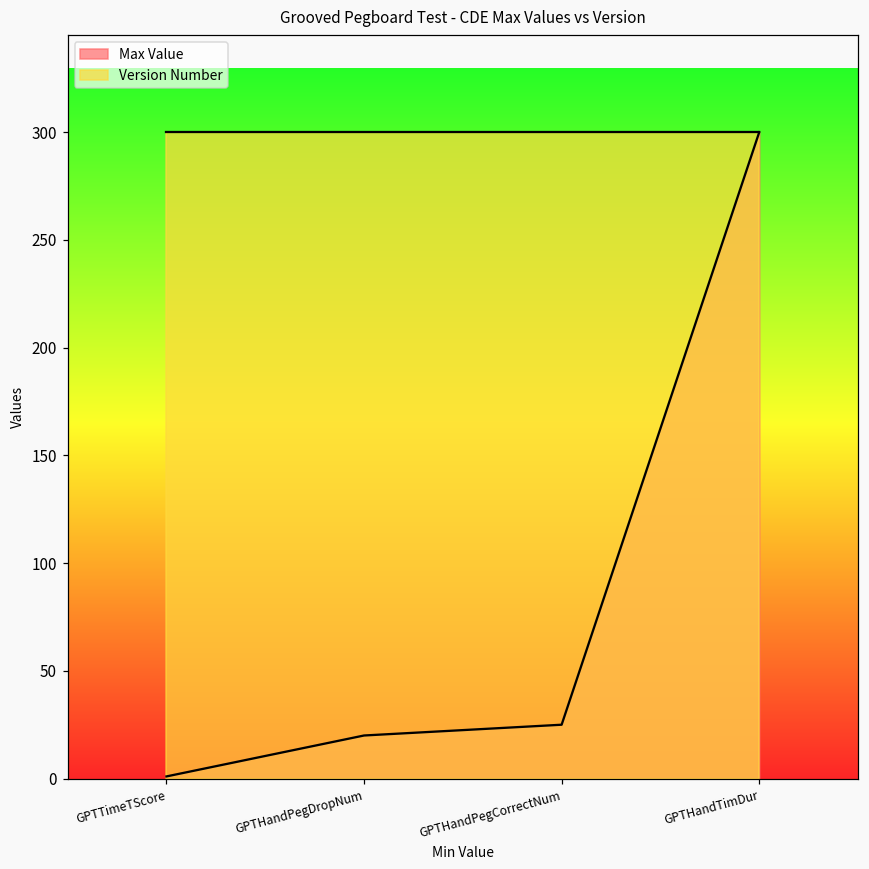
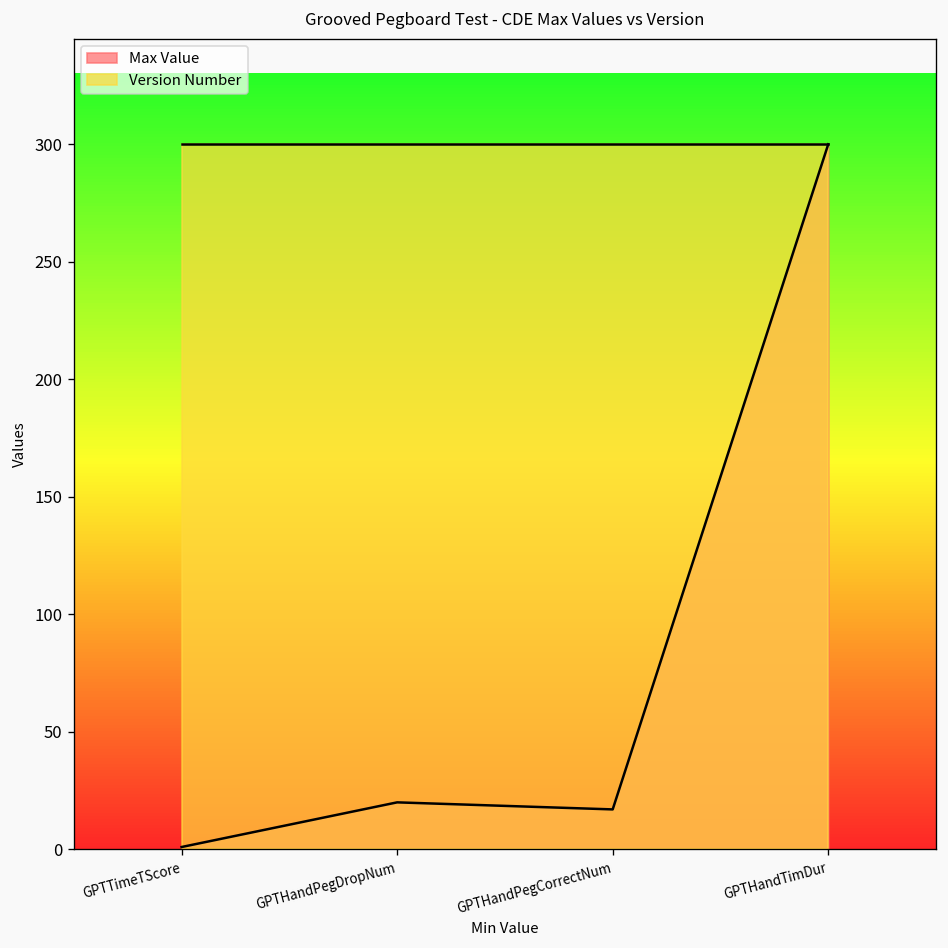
  {
    "Max Value": {
      "GPTTimeTScore": 1,
      "GPTHandPegDropNum": 20,
-     "GPTHandPegCorrectNum": 25
+     "GPTHandPegCorrectNum": 17
    },
    "Version Number": {
      "GPTTimeTScore": 300,
      "GPTHandPegDropNum": 300,
      "GPTHandPegCorrectNum": 300
    }
  }
